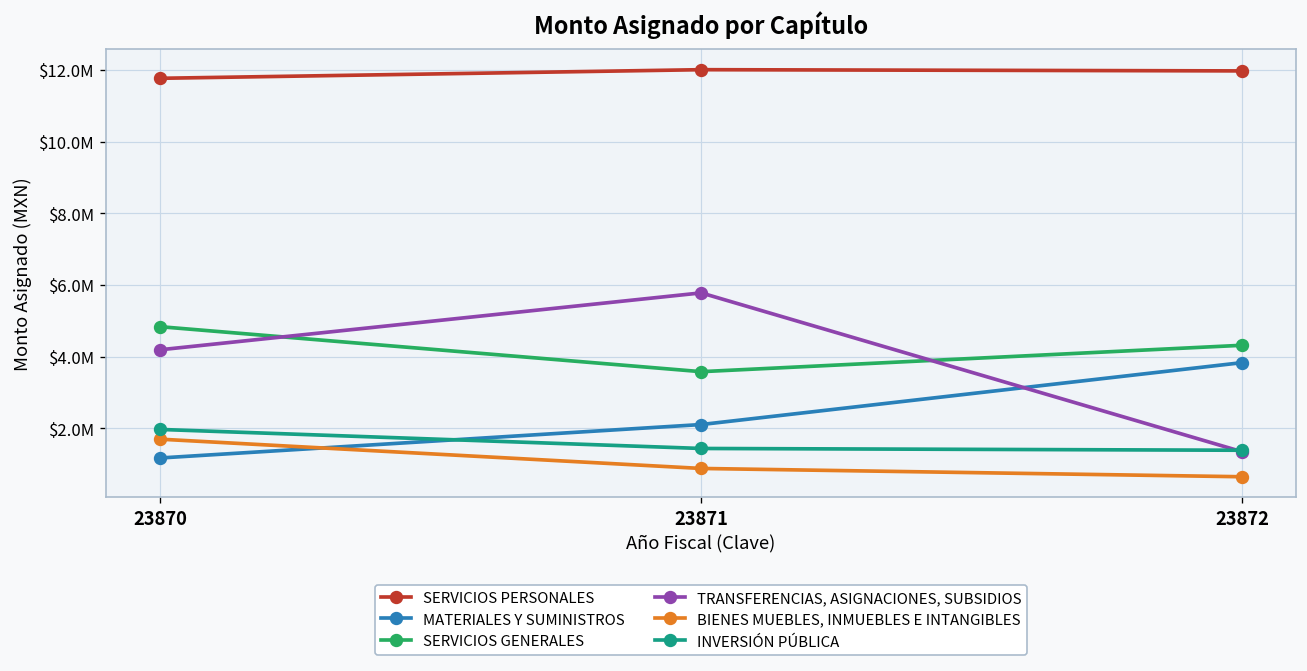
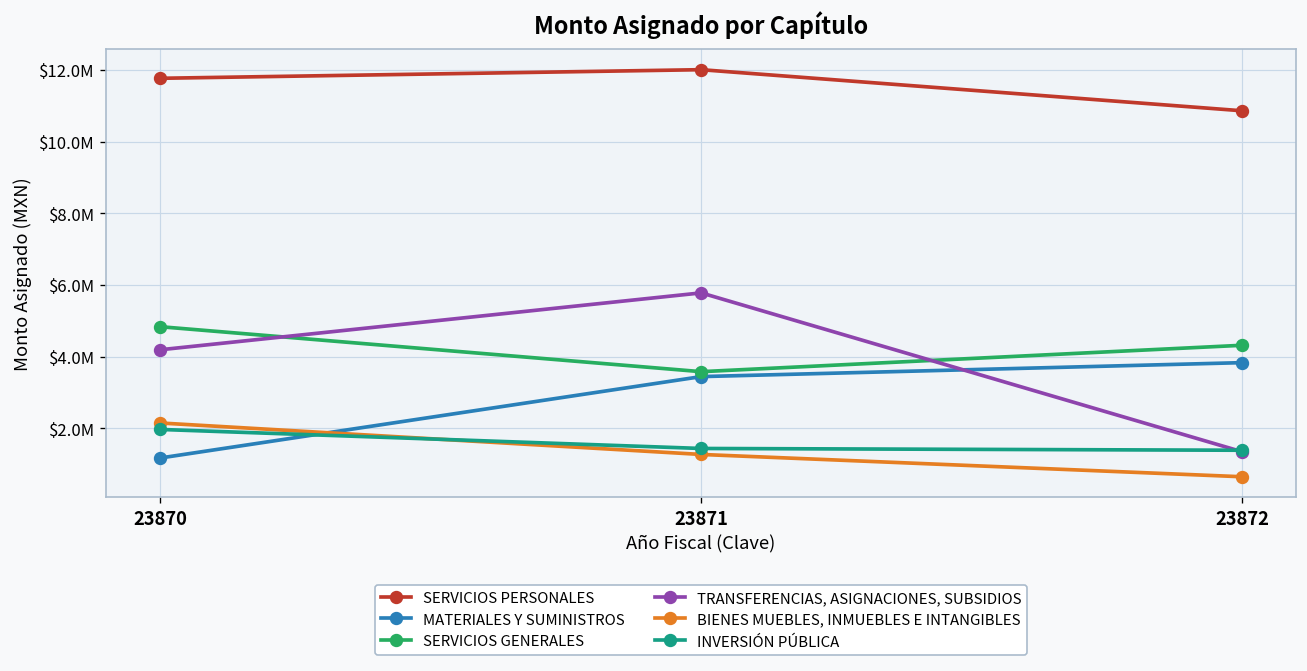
  {
    "SERVICIOS PERSONALES": {
      "23870": "$11800000",
      "23871": "$12000000",
-     "23872": "$12000000"
+     "23872": "$10900000"
    },
    "MATERIALES Y SUMINISTROS": {
      "23870": "$1200000",
-     "23871": "$2100000",
+     "23871": "$3400000",
      "23872": "$3800000"
    },
    "TRANSFERENCIAS, ASIGNACIONES, SUBSIDIOS": {
      "23870": "$4200000",
      "23871": "$5800000"
    },
    "BIENES MUEBLES, INMUEBLES E INTANGIBLES": {
-     "23870": "$1700000",
-     "23871": "$900000",
+     "23870": "$2200000",
+     "23871": "$1300000",
      "23872": "$700000"
    }
  }
